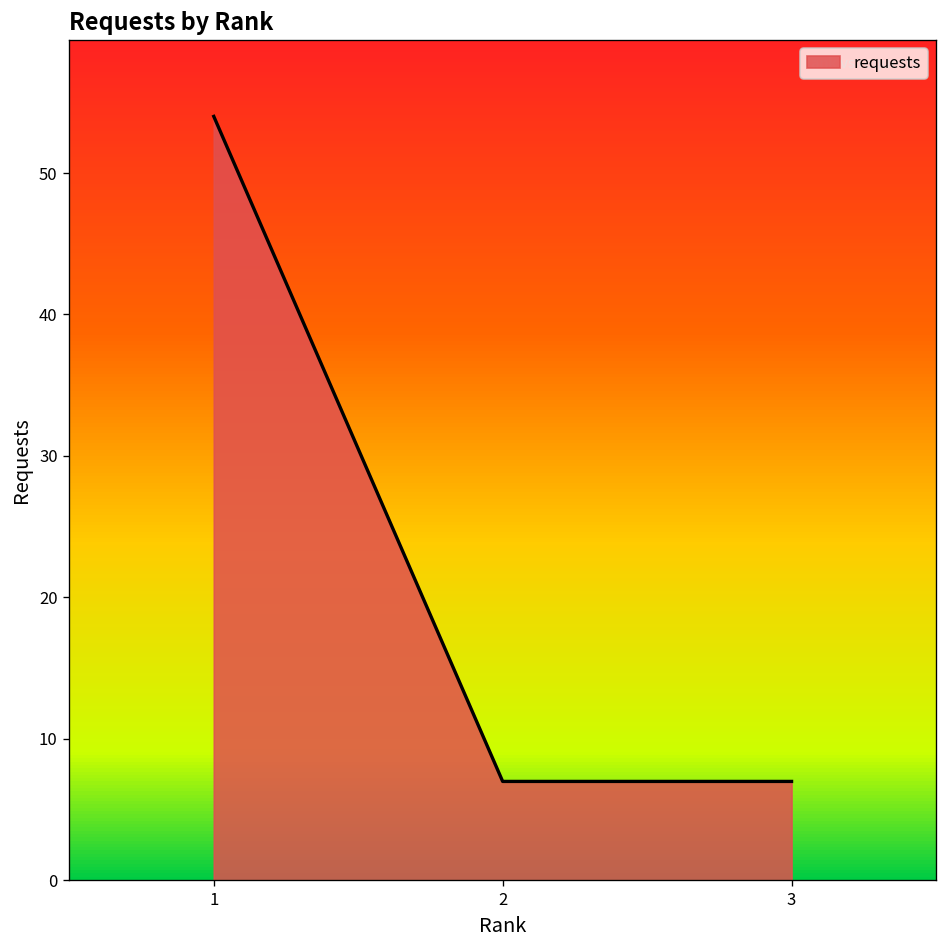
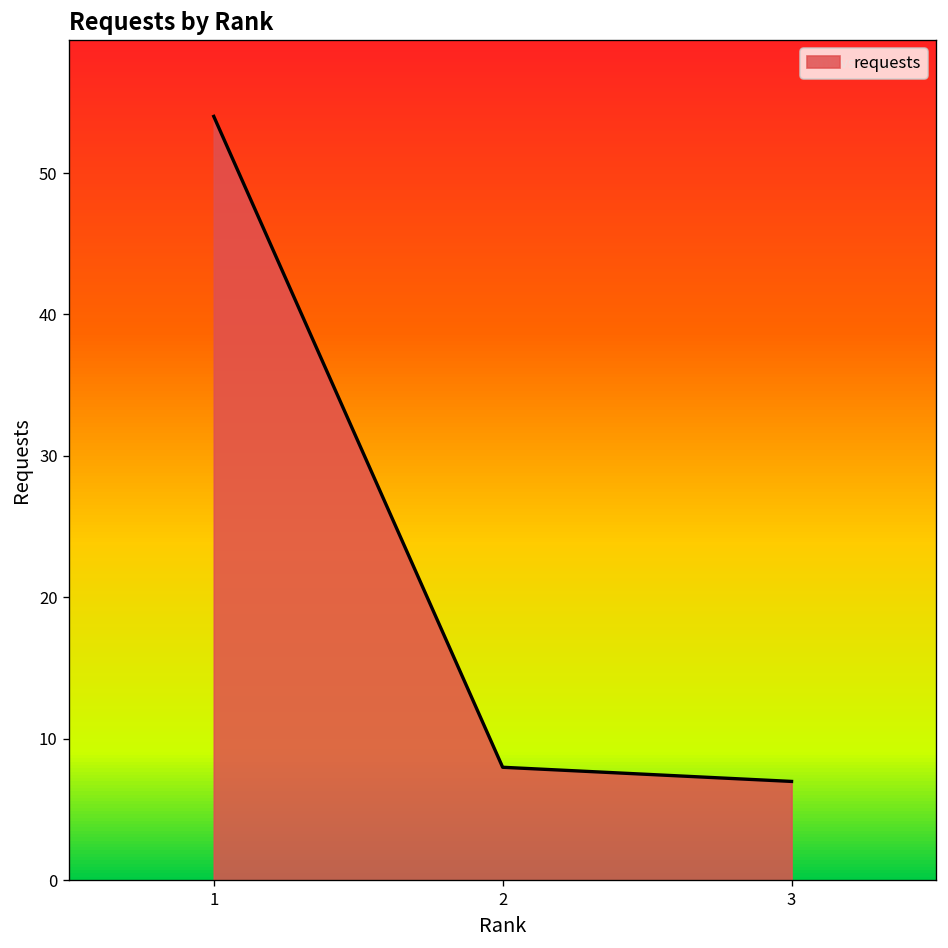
  {
    "1": 54,
-   "2": 7,
+   "2": 8,
    "3": 7
  }
